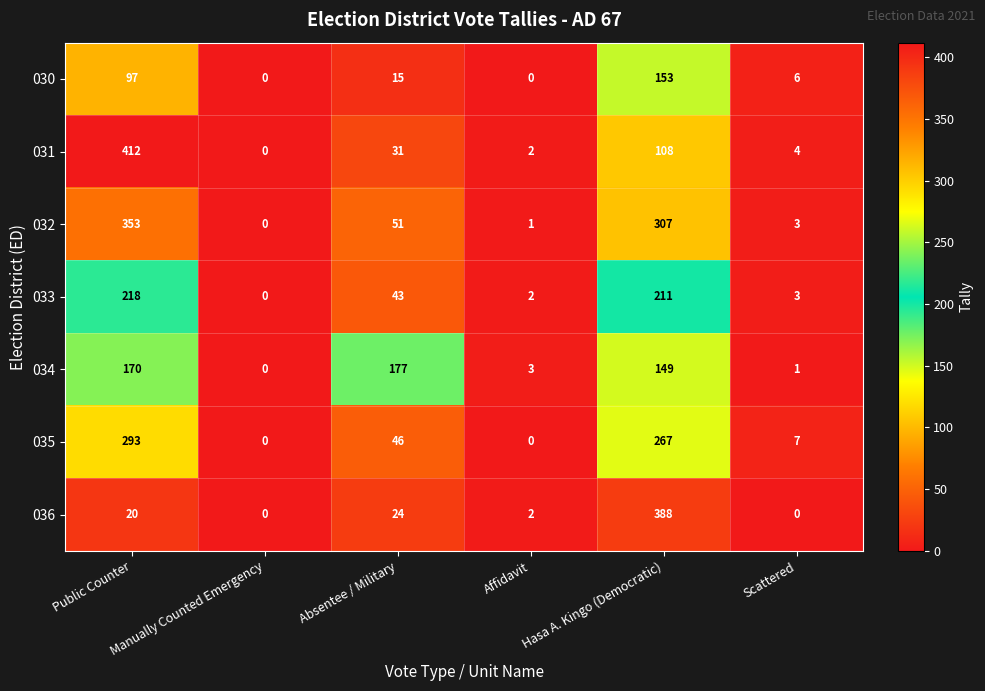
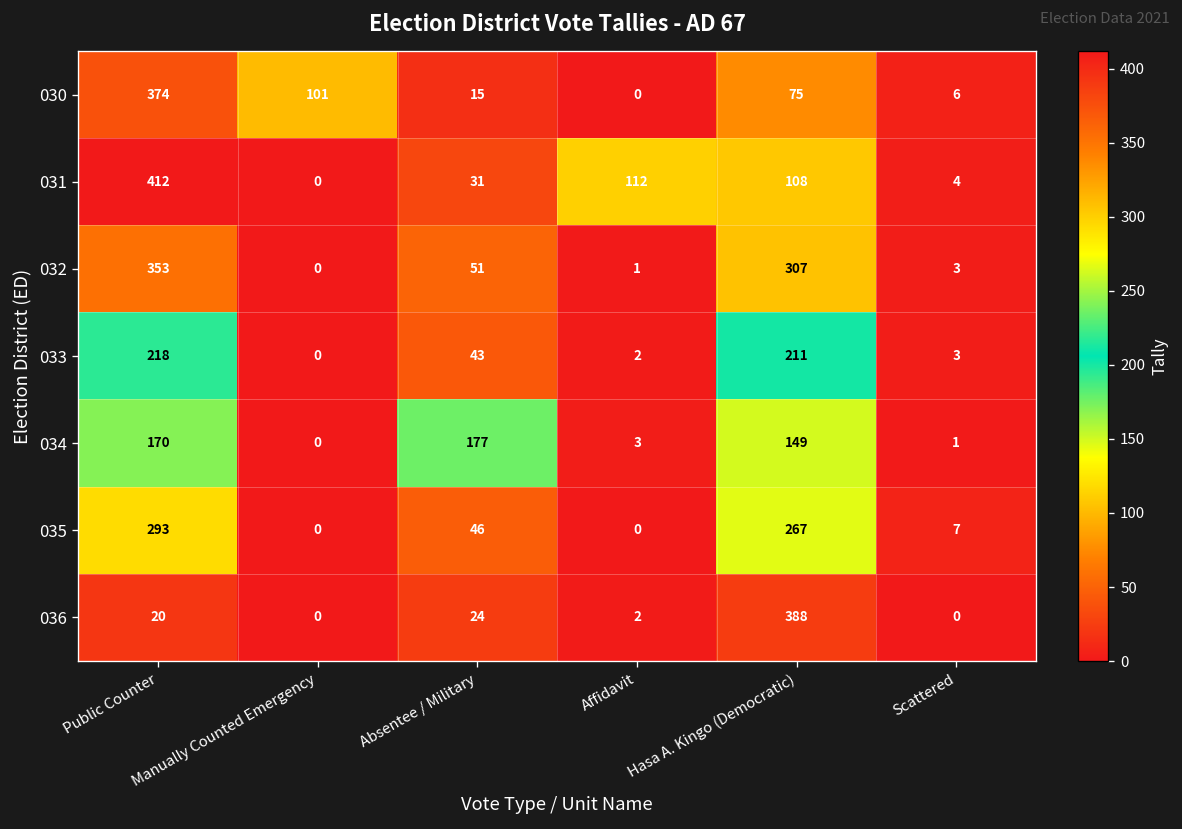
  {
    "030": {
-     "Public Counter": 97,
-     "Manually Counted Emergency": 0,
+     "Public Counter": 374,
+     "Manually Counted Emergency": 101,
      "Absentee / Military": 15,
      "Affidavit": 0,
-     "Hasa A. Kingo (Democratic)": 153,
+     "Hasa A. Kingo (Democratic)": 75,
      "Scattered": 6
    },
    "031": {
      "Public Counter": 412,
      "Manually Counted Emergency": 0,
      "Absentee / Military": 31,
-     "Affidavit": 2,
+     "Affidavit": 112,
      "Hasa A. Kingo (Democratic)": 108,
      "Scattered": 4
    },
    "032": {
      "Public Counter": 353,
      "Manually Counted Emergency": 0,
      "Absentee / Military": 51,
      "Affidavit": 1,
      "Hasa A. Kingo (Democratic)": 307,
      "Scattered": 3
    },
    "033": {
      "Public Counter": 218,
      "Manually Counted Emergency": 0,
      "Absentee / Military": 43,
      "Affidavit": 2,
      "Hasa A. Kingo (Democratic)": 211,
      "Scattered": 3
    },
    "034": {
      "Public Counter": 170,
      "Manually Counted Emergency": 0,
      "Absentee / Military": 177,
      "Affidavit": 3,
      "Hasa A. Kingo (Democratic)": 149,
      "Scattered": 1
    },
    "035": {
      "Public Counter": 293,
      "Manually Counted Emergency": 0,
      "Absentee / Military": 46,
      "Affidavit": 0,
      "Hasa A. Kingo (Democratic)": 267,
      "Scattered": 7
    },
    "036": {
      "Public Counter": 20,
      "Manually Counted Emergency": 0,
      "Absentee / Military": 24,
      "Affidavit": 2,
      "Hasa A. Kingo (Democratic)": 388,
      "Scattered": 0
    }
  }
